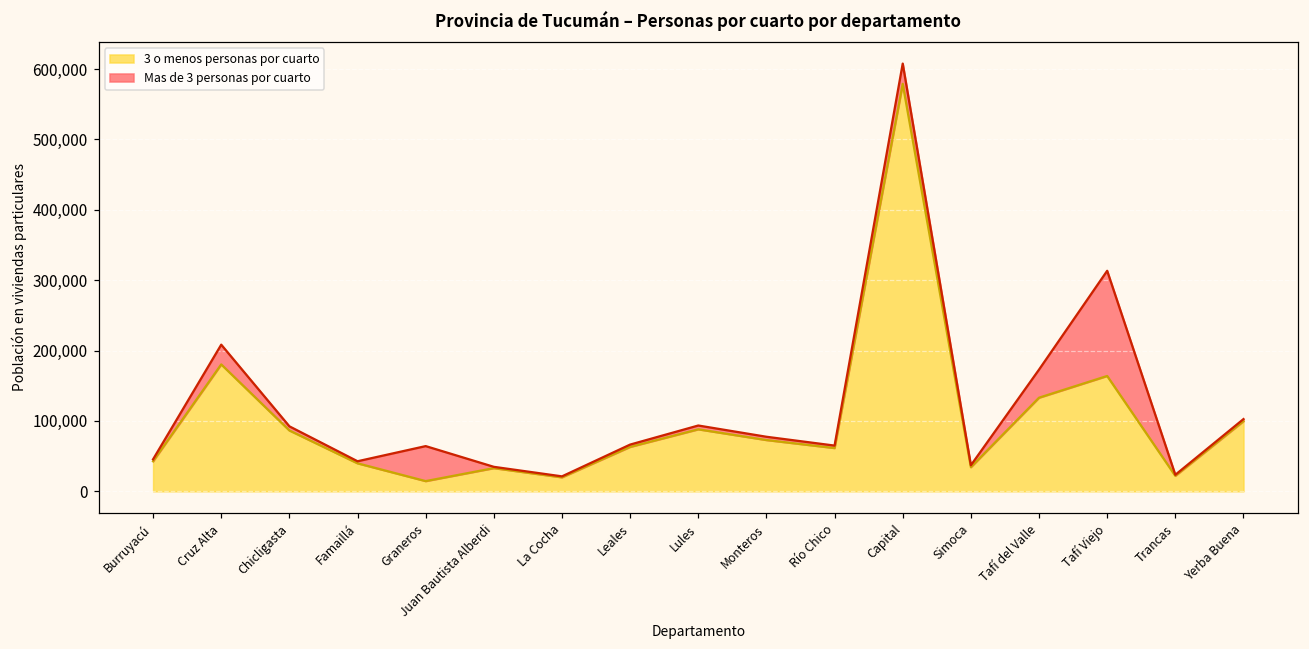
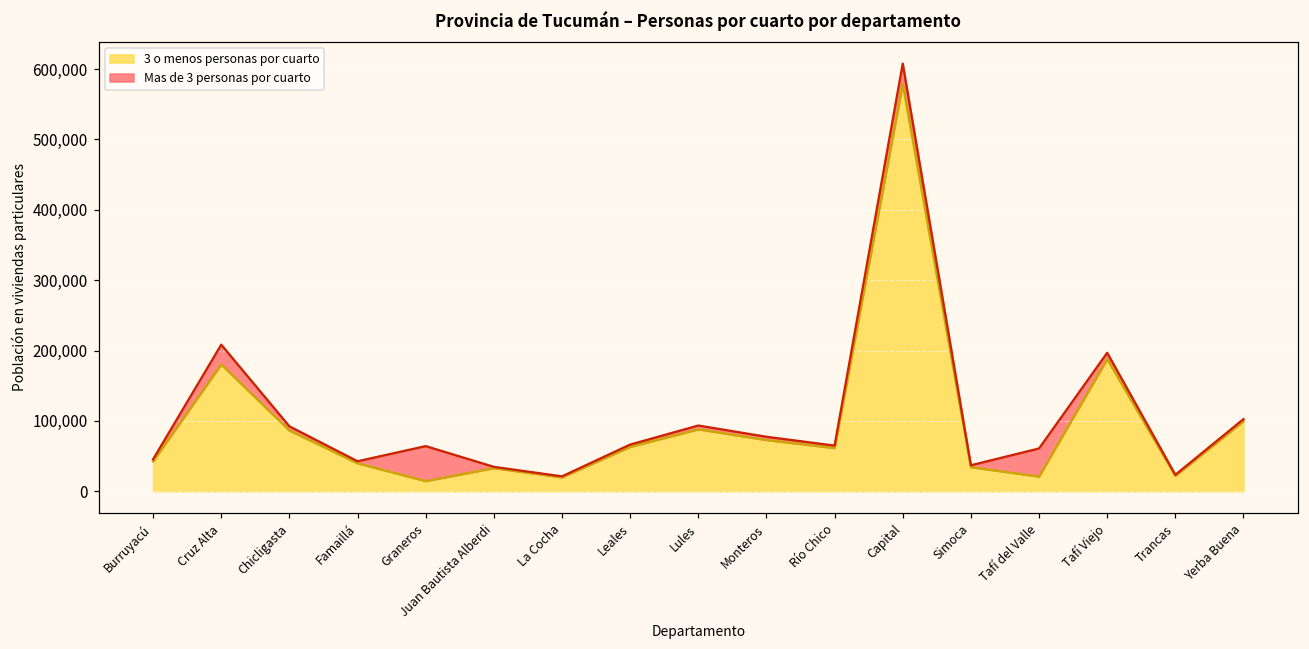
  {
    "3 o menos personas por cuarto": {
      "Cruz Alta": "180,000",
      "Chicligasta": "90,000",
      "Graneros": "10,000",
      "Lules": "90,000",
      "Monteros": "70,000",
      "Capital": "580,000",
-     "Tafí del Valle": "130,000",
-     "Tafí Viejo": "160,000"
+     "Tafí del Valle": "20,000",
+     "Tafí Viejo": "190,000"
    },
    "Mas de 3 personas por cuarto": {
      "Cruz Alta": "30,000",
      "Chicligasta": "10,000",
      "Graneros": "50,000",
      "Lules": "10,000",
      "Monteros": "0",
      "Capital": "30,000",
      "Tafí del Valle": "40,000",
-     "Tafí Viejo": "150,000"
+     "Tafí Viejo": "10,000"
    }
  }
